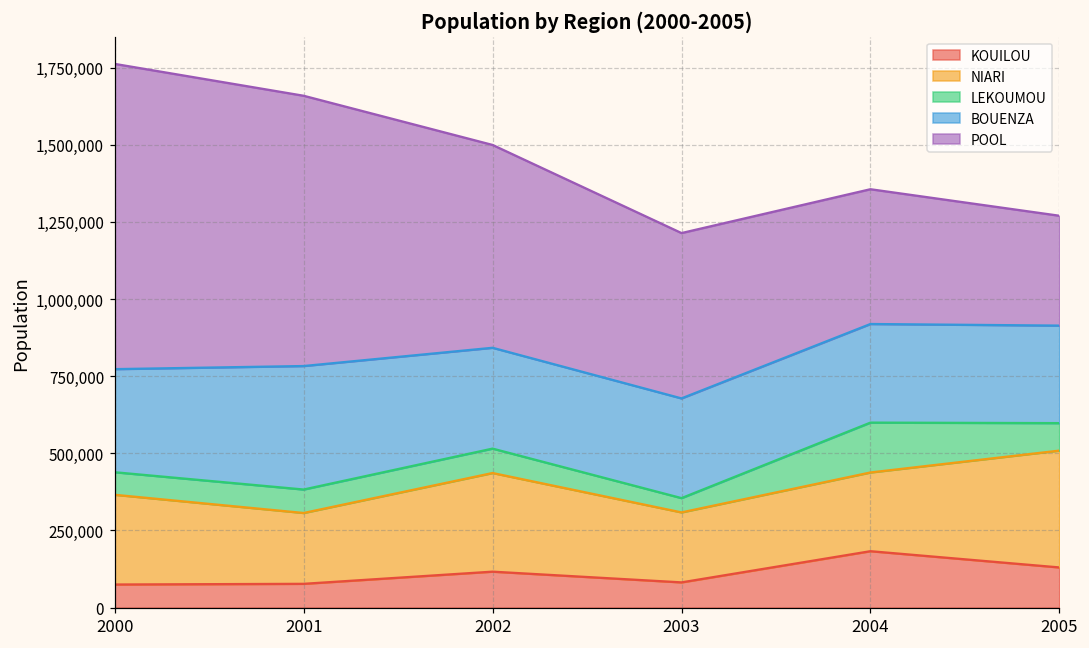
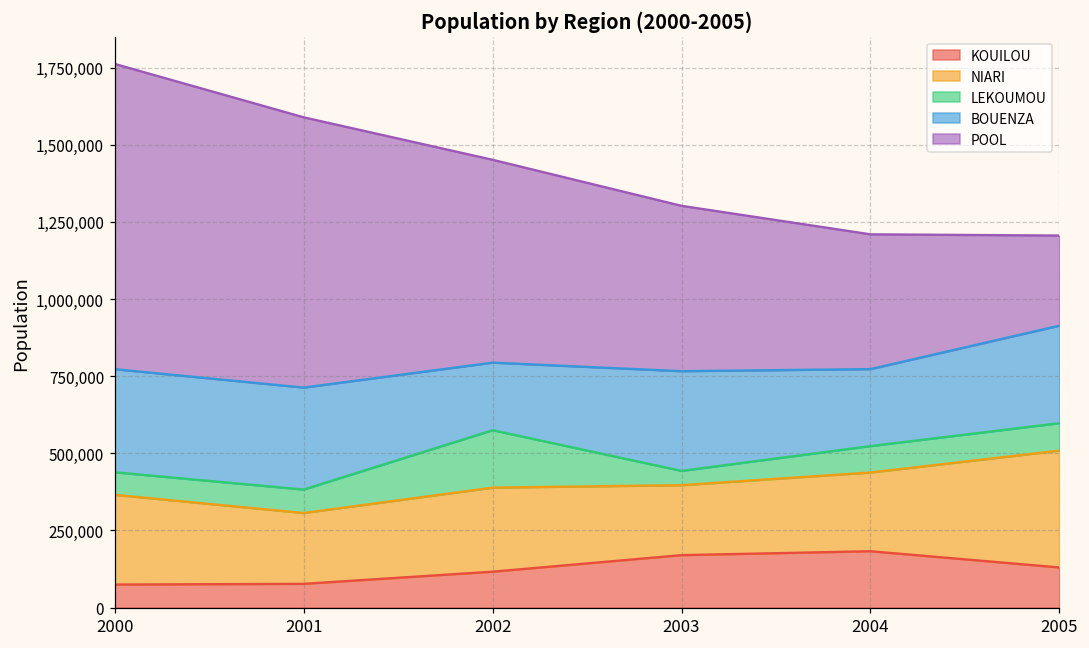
  {
    "KOUILOU": {
      "2000": "70,000",
      "2001": "80,000",
      "2002": "120,000",
-     "2003": "80,000",
+     "2003": "170,000",
      "2004": "180,000",
      "2005": "130,000"
    },
    "NIARI": {
      "2000": "290,000",
      "2001": "230,000",
-     "2002": "320,000",
+     "2002": "270,000",
      "2003": "230,000",
      "2004": "260,000",
      "2005": "380,000"
    },
    "LEKOUMOU": {
      "2000": "70,000",
      "2001": "80,000",
-     "2002": "80,000",
+     "2002": "190,000",
      "2003": "50,000",
-     "2004": "160,000",
+     "2004": "90,000",
      "2005": "90,000"
    },
    "BOUENZA": {
      "2000": "330,000",
-     "2001": "400,000",
-     "2002": "330,000",
+     "2001": "330,000",
+     "2002": "220,000",
      "2003": "320,000",
-     "2004": "320,000",
+     "2004": "250,000",
      "2005": "320,000"
    },
    "POOL": {
      "2000": "990,000",
      "2001": "880,000",
      "2002": "660,000",
      "2003": "540,000",
      "2004": "440,000",
-     "2005": "360,000"
+     "2005": "290,000"
    }
  }
